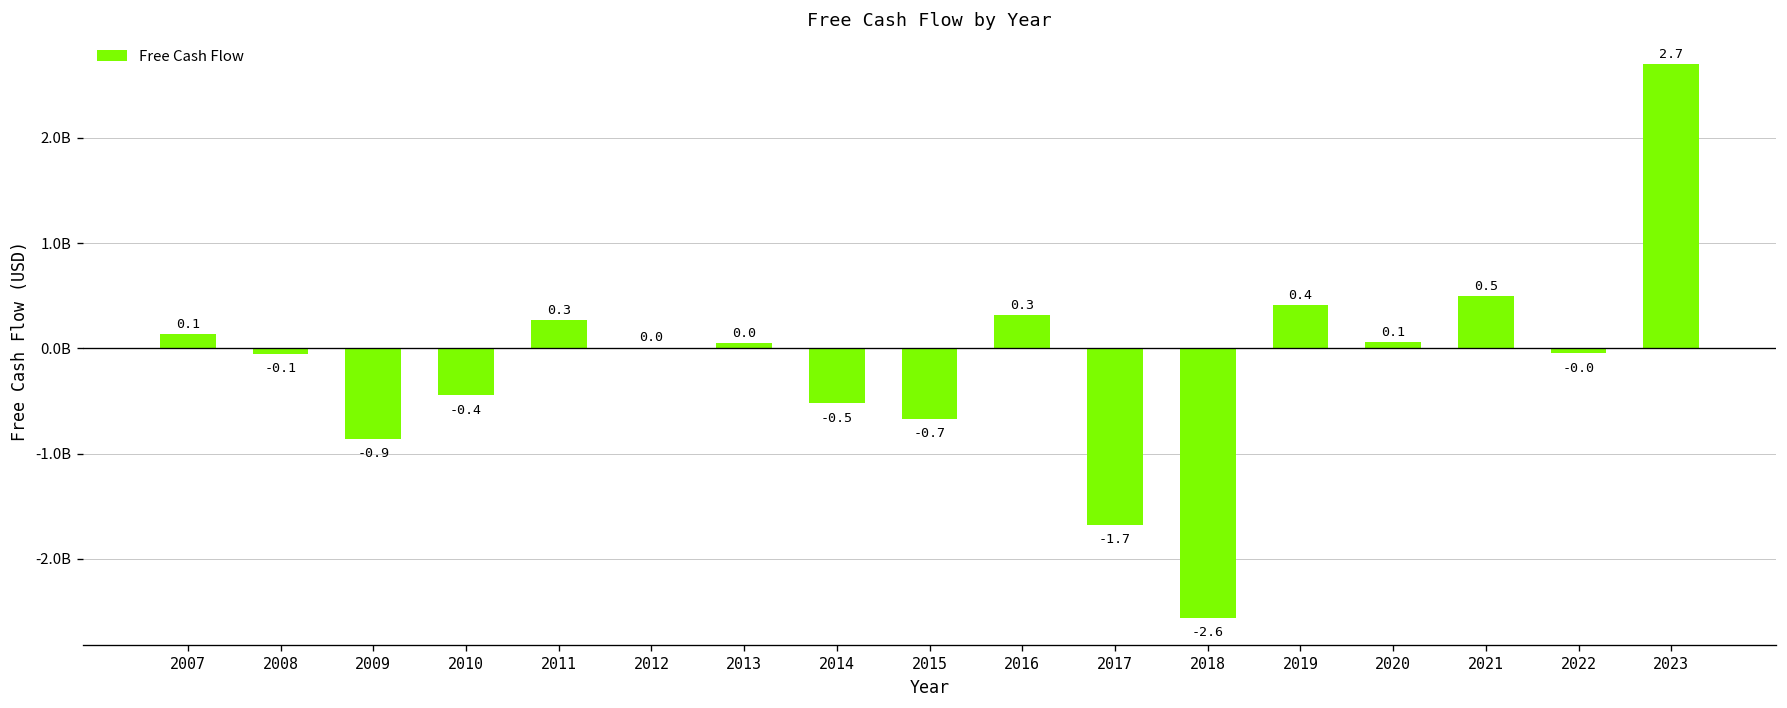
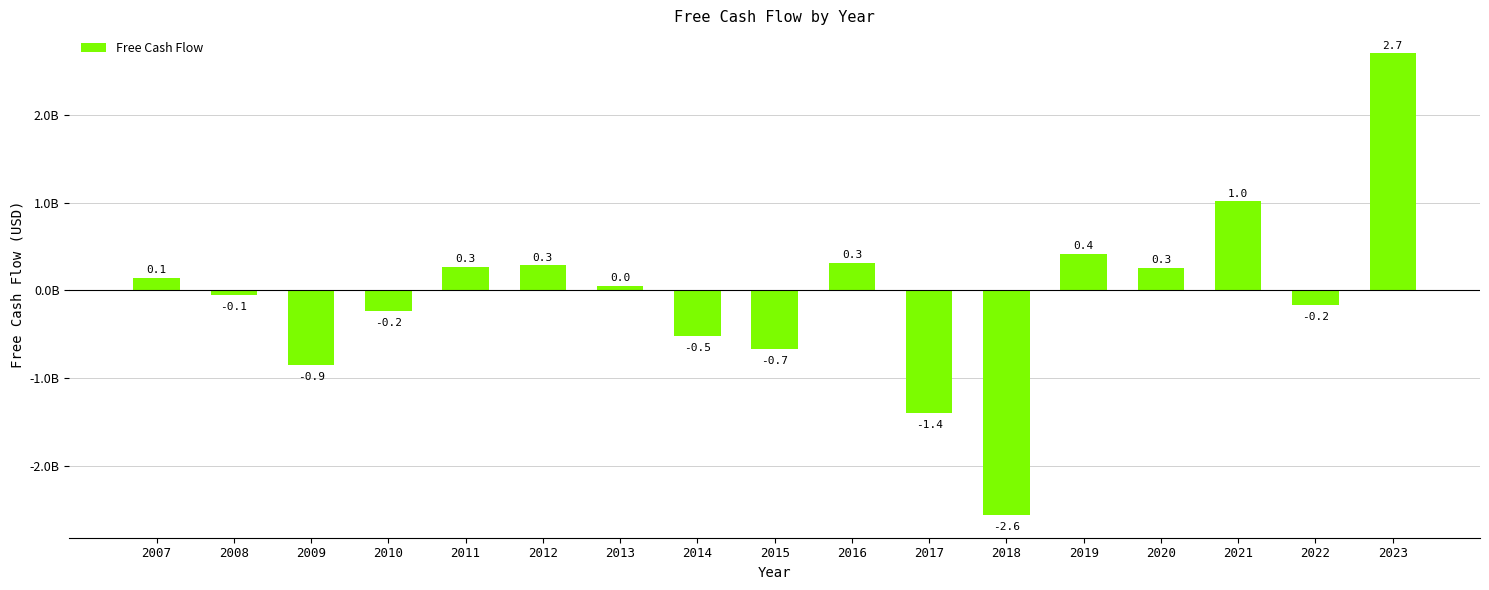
  {
    "2007": 0.1,
    "2008": -0.1,
    "2009": -0.9,
-   "2010": -0.4,
+   "2010": -0.2,
    "2011": 0.3,
-   "2012": 0.0,
+   "2012": 0.3,
    "2013": 0.0,
    "2014": -0.5,
    "2015": -0.7,
    "2016": 0.3,
-   "2017": -1.7,
+   "2017": -1.4,
    "2018": -2.6,
    "2019": 0.4,
-   "2020": 0.1,
-   "2021": 0.5,
-   "2022": -0.0,
+   "2020": 0.3,
+   "2021": 1.0,
+   "2022": -0.2,
    "2023": 2.7
  }
